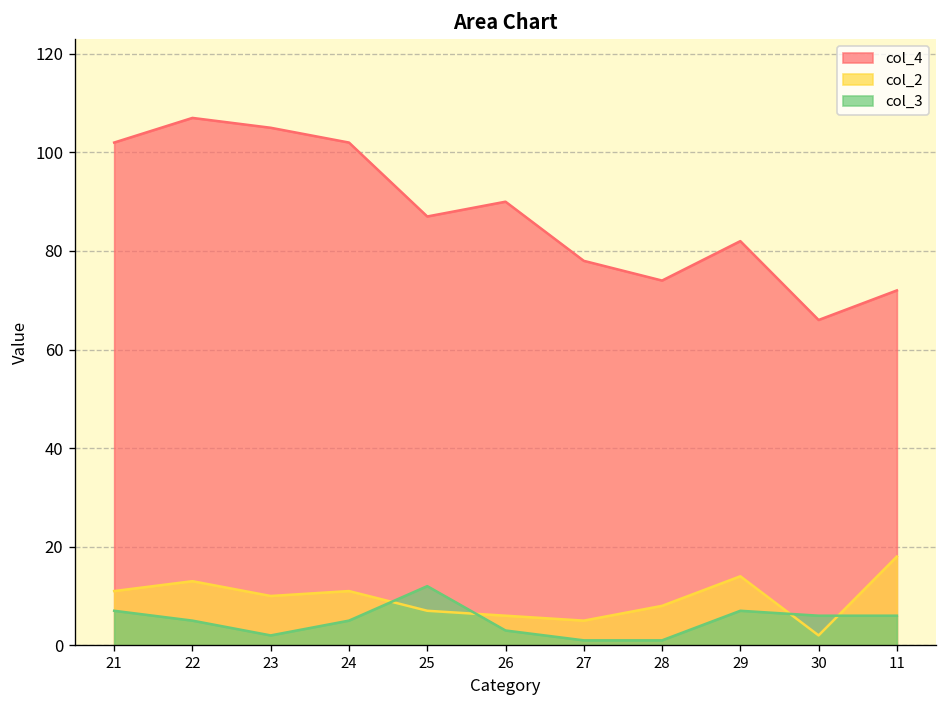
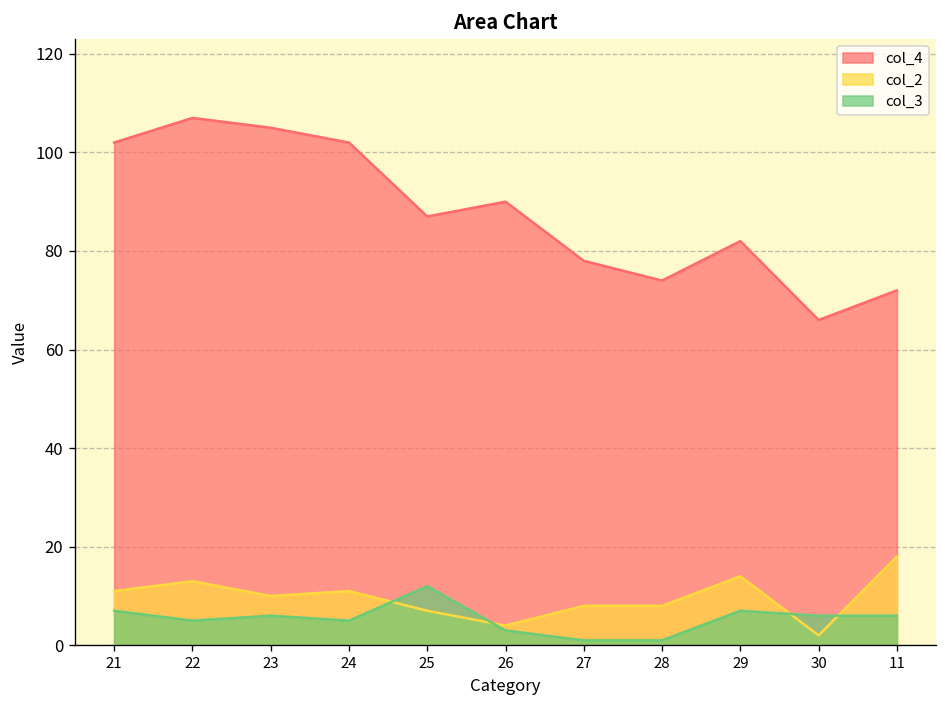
  {
    "col_4": {
      "21": 102,
      "22": 107,
      "23": 105,
      "24": 102,
      "25": 87,
      "26": 90,
      "27": 78,
      "28": 74,
      "29": 82,
      "30": 66,
      "11": 72
    },
    "col_2": {
      "21": 11,
      "22": 13,
      "23": 10,
      "24": 11,
      "25": 7,
-     "26": 6,
-     "27": 5,
+     "26": 4,
+     "27": 8,
      "28": 8,
      "29": 14,
      "30": 2,
      "11": 18
    },
    "col_3": {
      "21": 7,
      "22": 5,
-     "23": 2,
+     "23": 6,
      "24": 5,
      "25": 12,
      "26": 3,
      "27": 1,
      "28": 1,
      "29": 7,
      "30": 6,
      "11": 6
    }
  }
